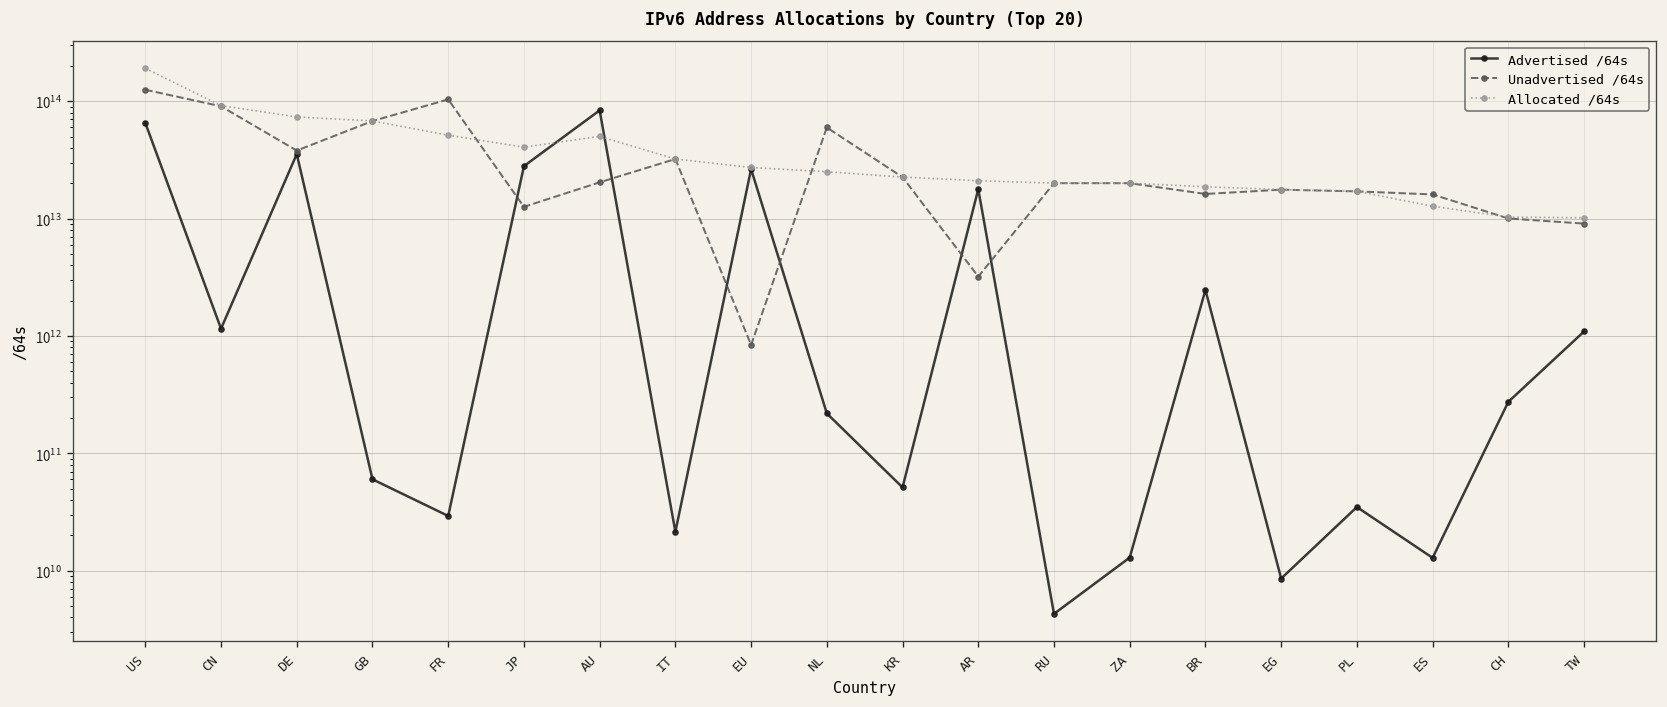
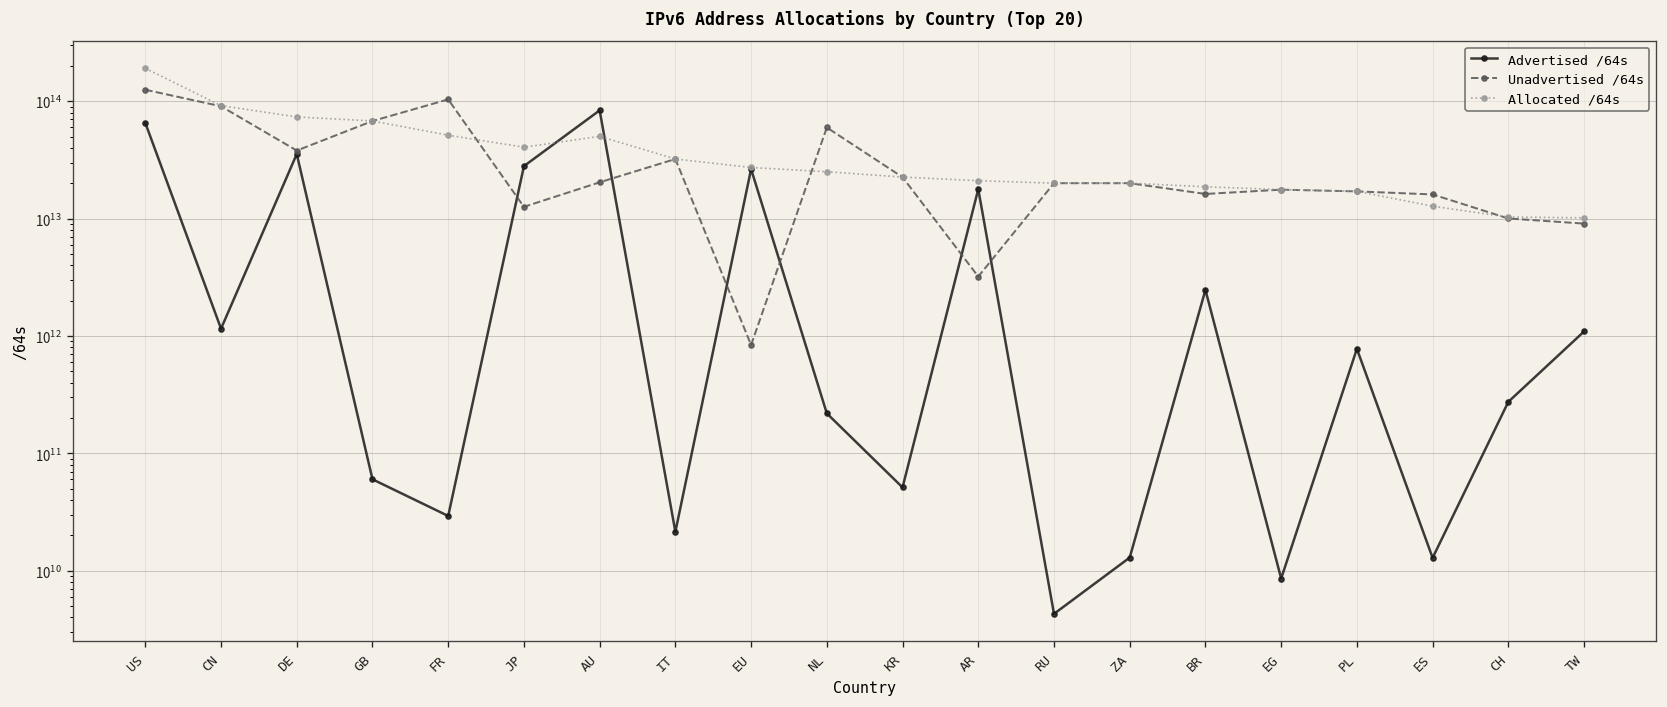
  {
    "Advertised /64s": {
      "US": 70000000000000,
      "CN": 1200000000000,
      "DE": 35000000000000,
      "GB": 60000000000,
      "FR": 29000000000,
      "JP": 28000000000000,
      "AU": 80000000000000,
      "IT": 21000000000,
      "NL": 220000000000,
      "KR": 50000000000,
      "AR": 18000000000000,
      "RU": 4000000000,
      "ZA": 13000000000,
      "BR": 2500000000000,
      "EG": 9000000000,
-     "PL": 35000000000,
+     "PL": 800000000000,
      "ES": 13000000000,
      "CH": 270000000000,
      "TW": 1100000000000
    },
    "Unadvertised /64s": {
      "US": 130000000000000,
      "DE": 38000000000000,
      "FR": 100000000000000,
      "JP": 13000000000000,
      "AU": 20000000000000,
      "EU": 800000000000,
      "NL": 60000000000000,
      "AR": 3200000000000,
      "BR": 16000000000000,
      "ES": 16000000000000,
      "TW": 9000000000000
    },
    "Allocated /64s": {
      "US": 190000000000000,
      "DE": 70000000000000,
      "FR": 50000000000000,
      "JP": 41000000000000,
      "AU": 50000000000000,
      "NL": 25000000000000,
      "AR": 21000000000000,
      "BR": 19000000000000,
      "ES": 13000000000000,
      "TW": 10000000000000
    }
  }
